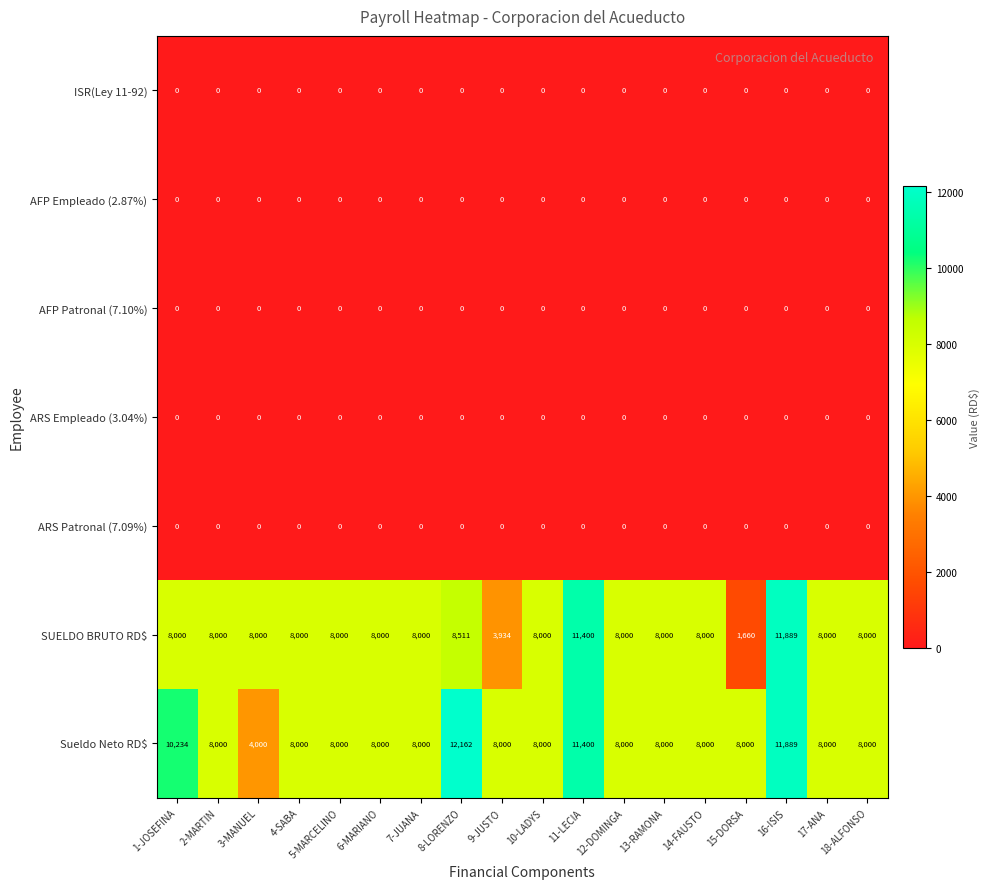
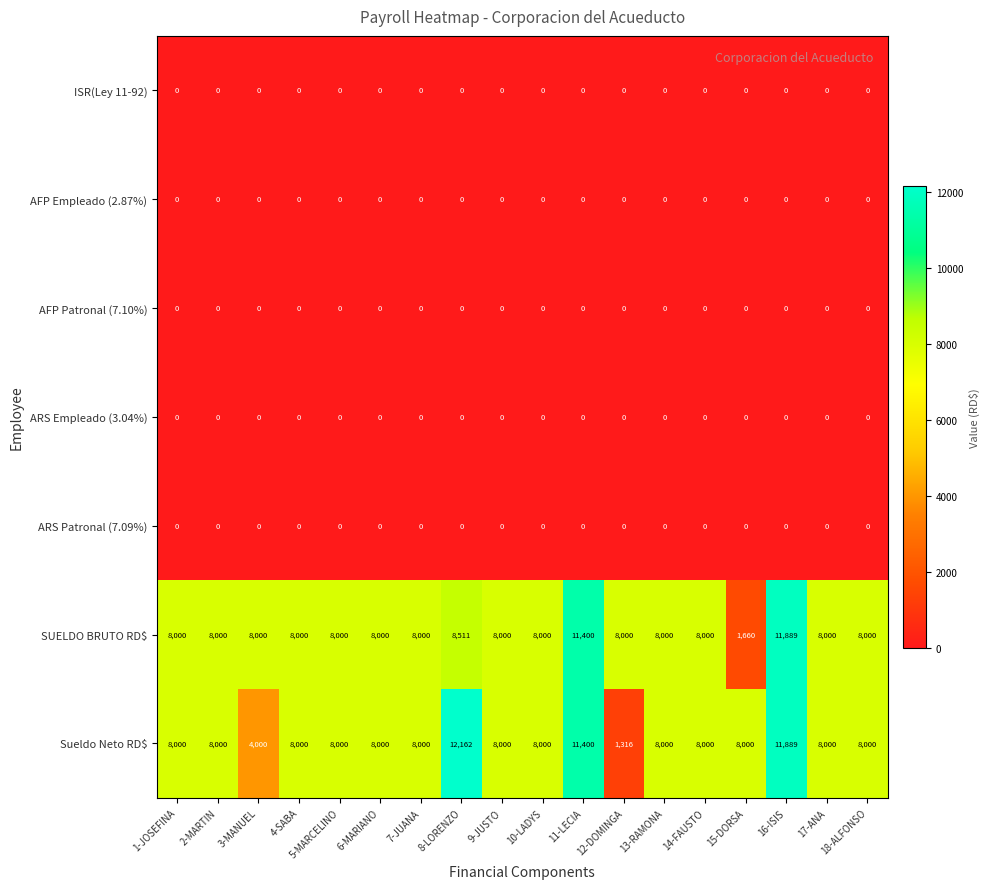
  {
    "ISR(Ley 11-92)": {
      "1-JOSEFINA": "0",
      "2-MARTIN": "0",
      "3-MANUEL": "0",
      "4-SABA": "0",
      "5-MARCELINO": "0",
      "6-MARIANO": "0",
      "7-JUANA": "0",
      "8-LORENZO": "0",
      "9-JUSTO": "0",
      "10-LADYS": "0",
      "11-LECIA": "0",
      "12-DOMINGA": "0",
      "13-RAMONA": "0",
      "14-FAUSTO": "0",
      "15-DORSA": "0",
      "17-ANA": "0",
      "18-ALFONSO": "0"
    },
    "AFP Empleado (2.87%)": {
      "1-JOSEFINA": "0",
      "2-MARTIN": "0",
      "3-MANUEL": "0",
      "4-SABA": "0",
      "5-MARCELINO": "0",
      "6-MARIANO": "0",
      "7-JUANA": "0",
      "8-LORENZO": "0",
      "9-JUSTO": "0",
      "10-LADYS": "0",
      "11-LECIA": "0",
      "12-DOMINGA": "0",
      "13-RAMONA": "0",
      "14-FAUSTO": "0",
      "15-DORSA": "0",
      "16-ISIS": "0",
      "17-ANA": "0",
      "18-ALFONSO": "0"
    },
    "AFP Patronal (7.10%)": {
      "1-JOSEFINA": "0",
      "2-MARTIN": "0",
      "3-MANUEL": "0",
      "4-SABA": "0",
      "5-MARCELINO": "0",
      "6-MARIANO": "0",
      "7-JUANA": "0",
      "8-LORENZO": "0",
      "9-JUSTO": "0",
      "10-LADYS": "0",
      "11-LECIA": "0",
      "12-DOMINGA": "0",
      "13-RAMONA": "0",
      "14-FAUSTO": "0",
      "15-DORSA": "0",
      "16-ISIS": "0",
      "17-ANA": "0",
      "18-ALFONSO": "0"
    },
    "ARS Empleado (3.04%)": {
      "1-JOSEFINA": "0",
      "2-MARTIN": "0",
      "3-MANUEL": "0",
      "4-SABA": "0",
      "5-MARCELINO": "0",
      "6-MARIANO": "0",
      "7-JUANA": "0",
      "8-LORENZO": "0",
      "9-JUSTO": "0",
      "10-LADYS": "0",
      "11-LECIA": "0",
      "12-DOMINGA": "0",
      "13-RAMONA": "0",
      "14-FAUSTO": "0",
      "15-DORSA": "0",
      "16-ISIS": "0",
      "17-ANA": "0",
      "18-ALFONSO": "0"
    },
    "ARS Patronal (7.09%)": {
      "1-JOSEFINA": "0",
      "2-MARTIN": "0",
      "3-MANUEL": "0",
      "4-SABA": "0",
      "5-MARCELINO": "0",
      "6-MARIANO": "0",
      "7-JUANA": "0",
      "8-LORENZO": "0",
      "9-JUSTO": "0",
      "10-LADYS": "0",
      "11-LECIA": "0",
      "12-DOMINGA": "0",
      "13-RAMONA": "0",
      "14-FAUSTO": "0",
      "15-DORSA": "0",
      "16-ISIS": "0",
      "17-ANA": "0",
      "18-ALFONSO": "0"
    },
    "SUELDO BRUTO RD$": {
      "1-JOSEFINA": "8,000",
      "2-MARTIN": "8,000",
      "3-MANUEL": "8,000",
      "4-SABA": "8,000",
      "5-MARCELINO": "8,000",
      "6-MARIANO": "8,000",
      "7-JUANA": "8,000",
      "8-LORENZO": "8,511",
-     "9-JUSTO": "3,934",
+     "9-JUSTO": "8,000",
      "10-LADYS": "8,000",
      "11-LECIA": "11,400",
      "12-DOMINGA": "8,000",
      "13-RAMONA": "8,000",
      "14-FAUSTO": "8,000",
      "15-DORSA": "1,660",
      "16-ISIS": "11,889",
      "17-ANA": "8,000",
      "18-ALFONSO": "8,000"
    },
    "Sueldo Neto RD$": {
-     "1-JOSEFINA": "10,234",
+     "1-JOSEFINA": "8,000",
      "2-MARTIN": "8,000",
      "3-MANUEL": "4,000",
      "4-SABA": "8,000",
      "5-MARCELINO": "8,000",
      "6-MARIANO": "8,000",
      "7-JUANA": "8,000",
      "8-LORENZO": "12,162",
      "9-JUSTO": "8,000",
      "10-LADYS": "8,000",
      "11-LECIA": "11,400",
-     "12-DOMINGA": "8,000",
+     "12-DOMINGA": "1,316",
      "13-RAMONA": "8,000",
      "14-FAUSTO": "8,000",
      "15-DORSA": "8,000",
      "16-ISIS": "11,889",
      "17-ANA": "8,000",
      "18-ALFONSO": "8,000"
    }
  }
